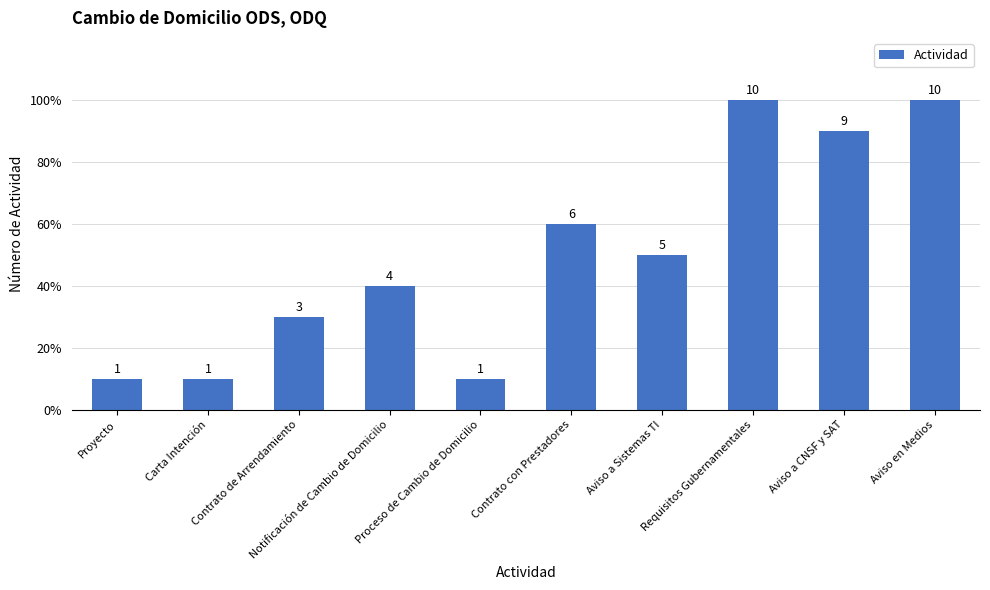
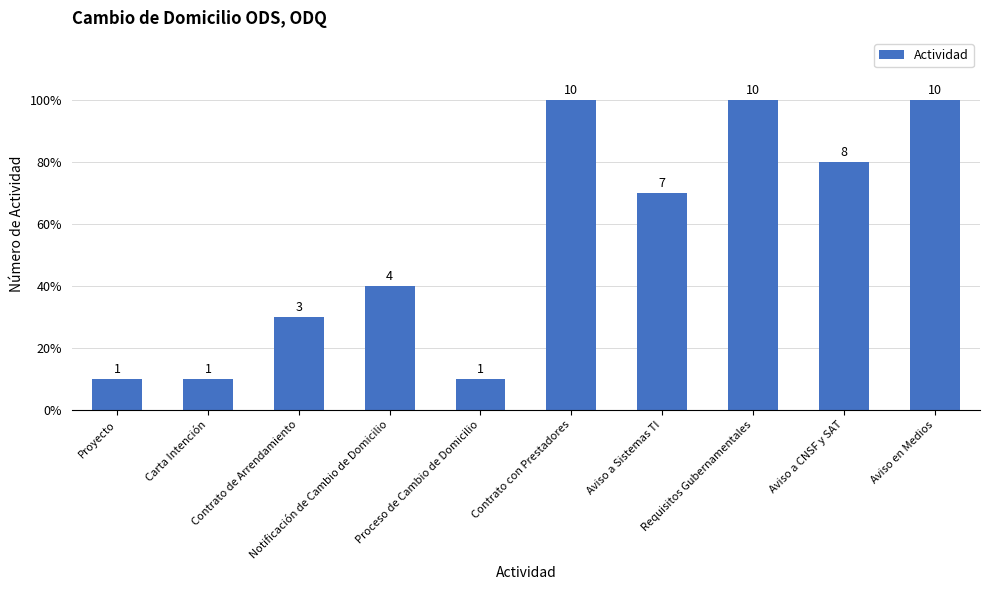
  {
    "Proyecto": 1,
    "Carta Intención": 1,
    "Contrato de Arrendamiento": 3,
    "Notificación de Cambio de Domicilio": 4,
    "Proceso de Cambio de Domicilio": 1,
-   "Contrato con Prestadores": 6,
-   "Aviso a Sistemas TI": 5,
+   "Contrato con Prestadores": 10,
+   "Aviso a Sistemas TI": 7,
    "Requisitos Gubernamentales": 10,
-   "Aviso a CNSF y SAT": 9,
+   "Aviso a CNSF y SAT": 8,
    "Aviso en Medios": 10
  }
